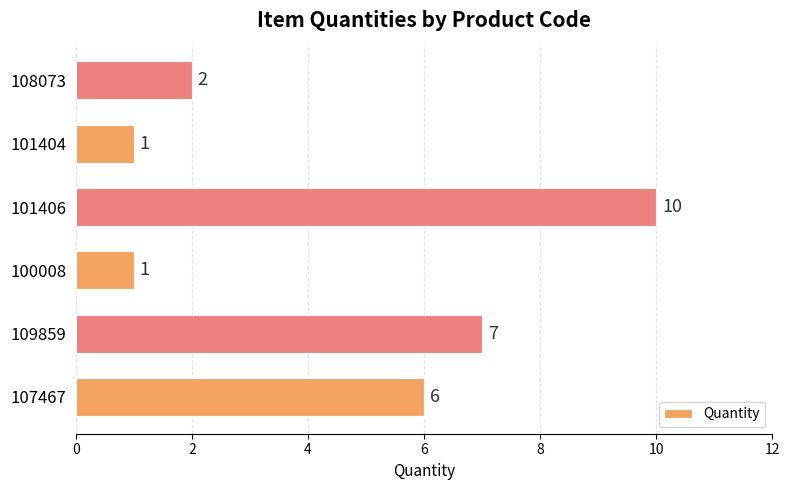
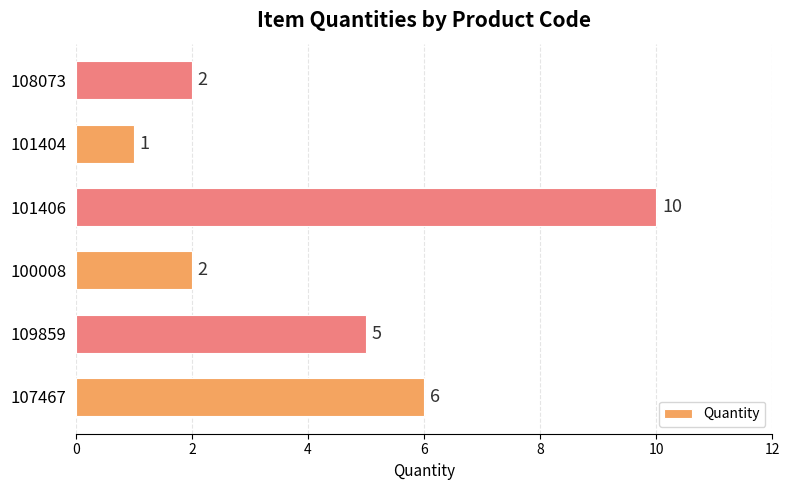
  {
    "108073": 2,
    "101404": 1,
    "101406": 10,
-   "100008": 1,
-   "109859": 7,
+   "100008": 2,
+   "109859": 5,
    "107467": 6
  }
